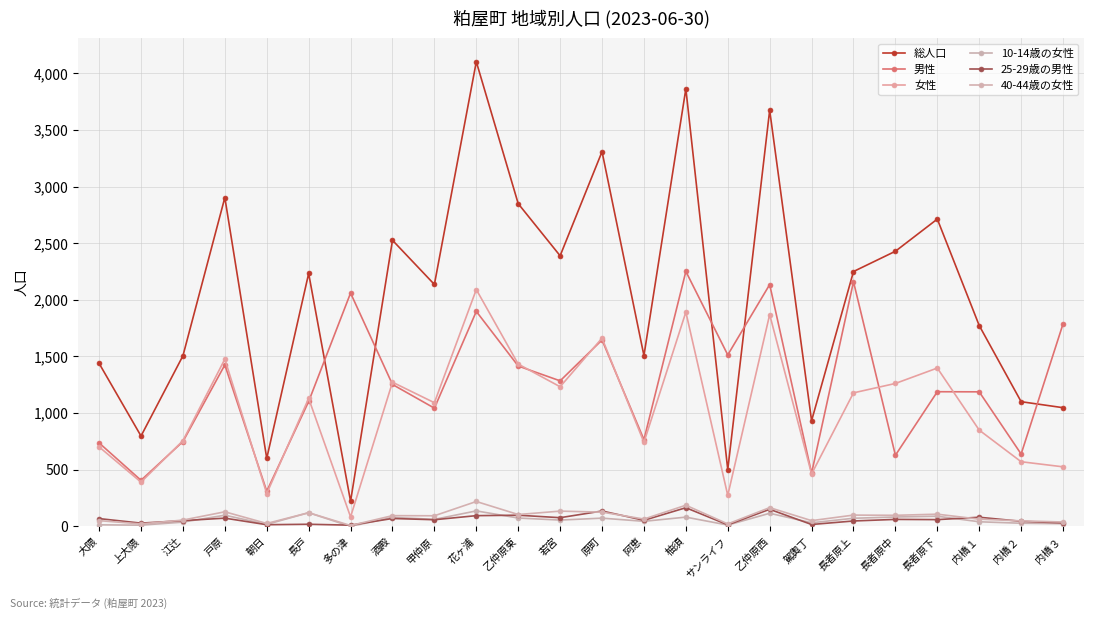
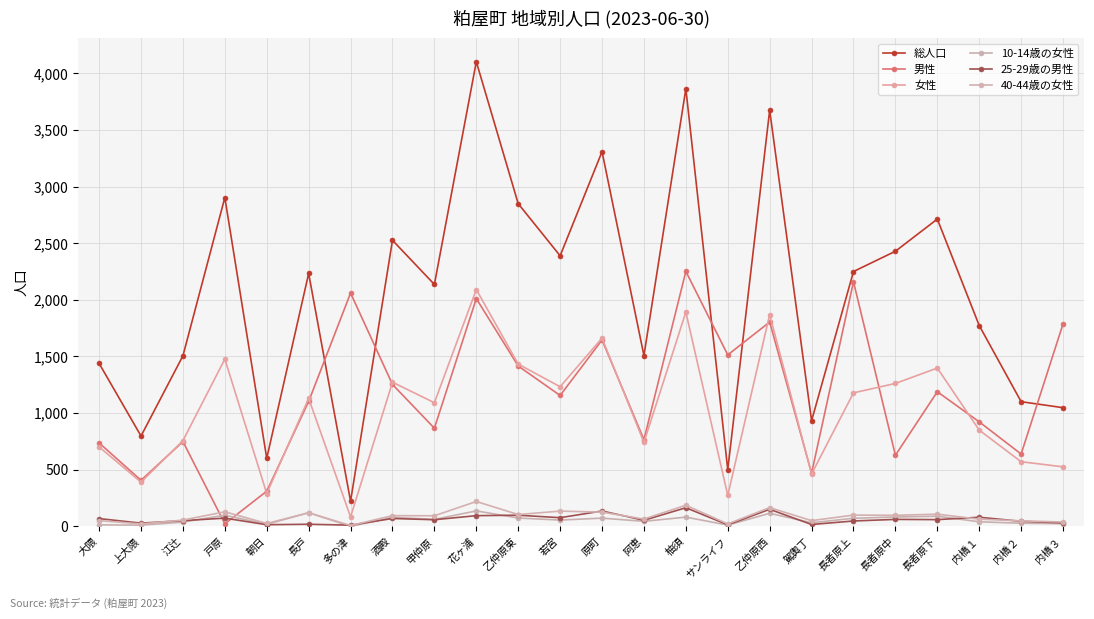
  {
    "男性": {
      "大隈": "740",
-     "戸原": "1,430",
+     "戸原": "20",
      "長戸": "1,100",
      "多の津": "2,060",
-     "甲仲原": "1,040",
-     "花ヶ浦": "1,900",
-     "若宮": "1,290",
+     "甲仲原": "870",
+     "花ヶ浦": "2,010",
+     "若宮": "1,160",
      "阿恵": "770",
      "柚須": "2,250",
      "サンライフ": "1,510",
-     "乙仲原西": "2,140",
+     "乙仲原西": "1,800",
      "長者原上": "2,160",
      "長者原中": "630",
      "長者原下": "1,190",
-     "内橋１": "1,190",
+     "内橋１": "920",
      "内橋２": "640",
      "内橋３": "1,790"
    }
  }
